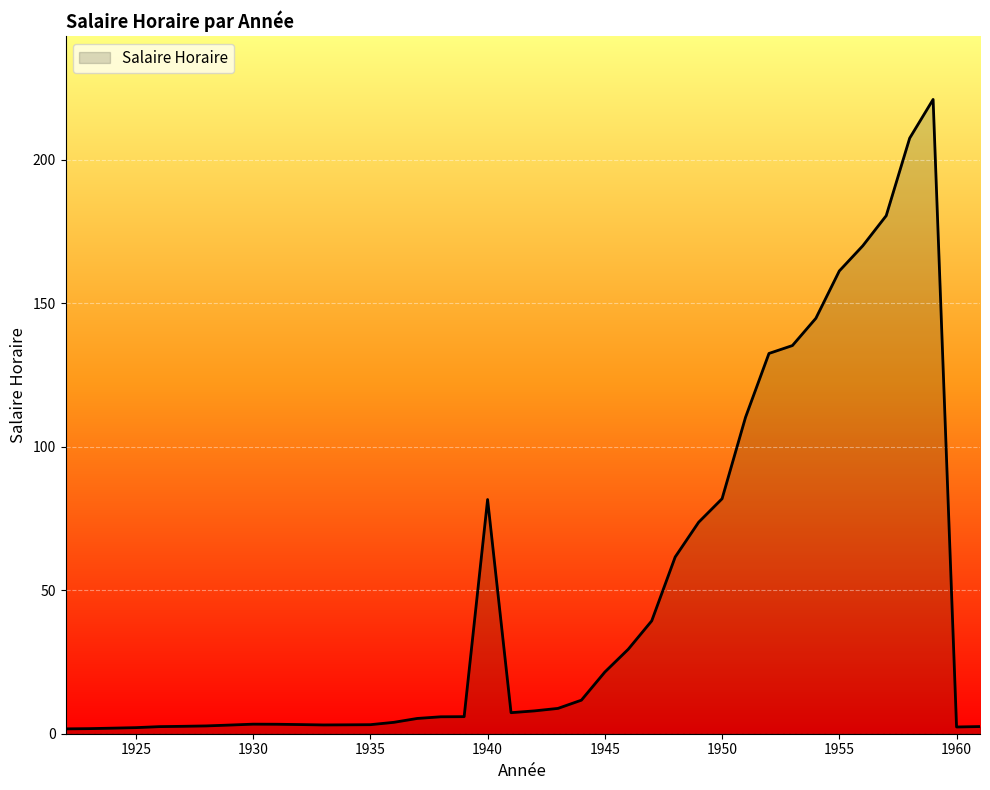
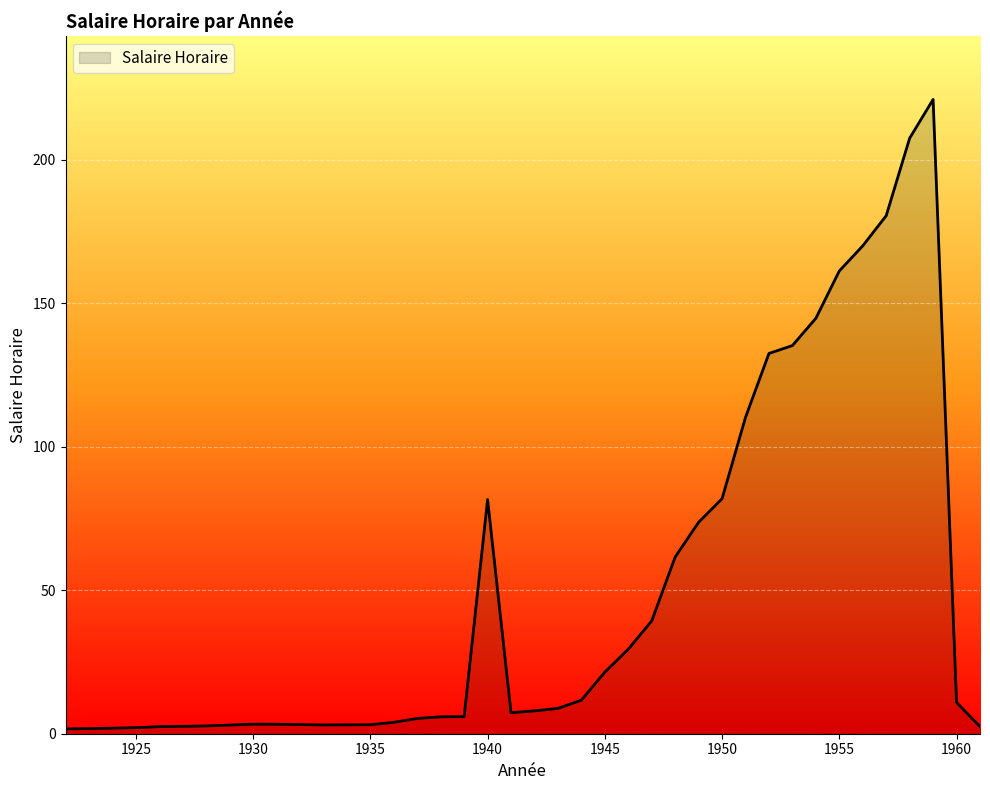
  {
    "1925": 2,
    "1930": 3,
    "1935": 3,
    "1940": 82,
    "1945": 21,
    "1950": 82,
    "1955": 161,
-   "1960": 2
+   "1960": 11
  }
